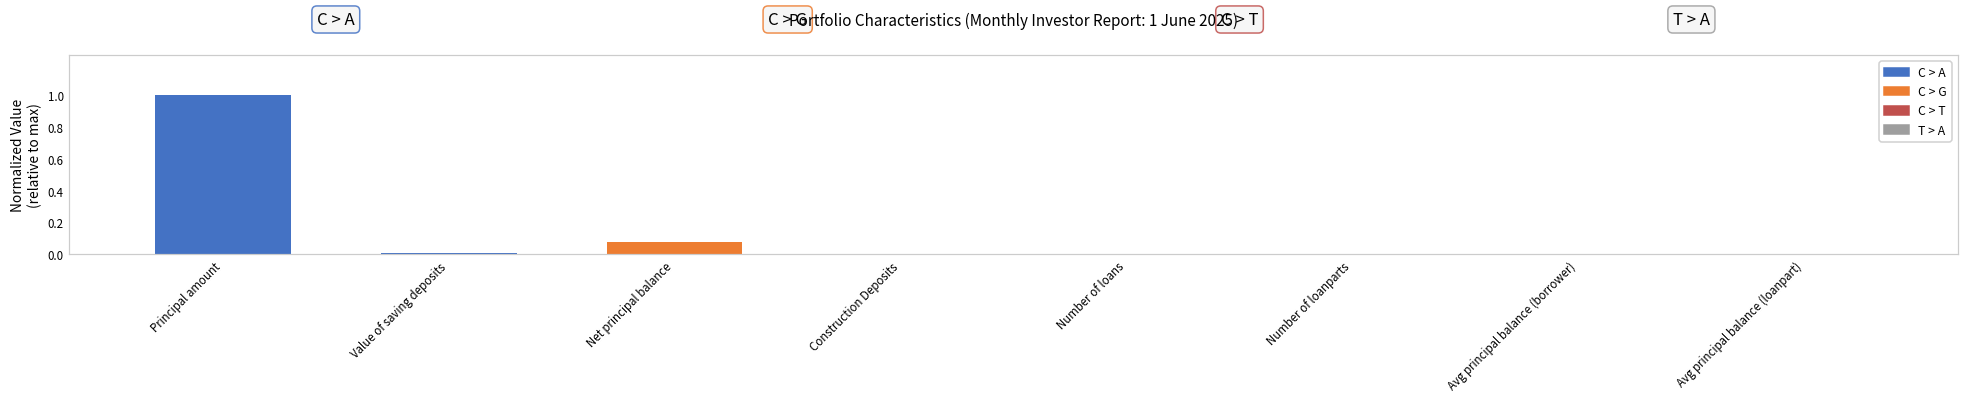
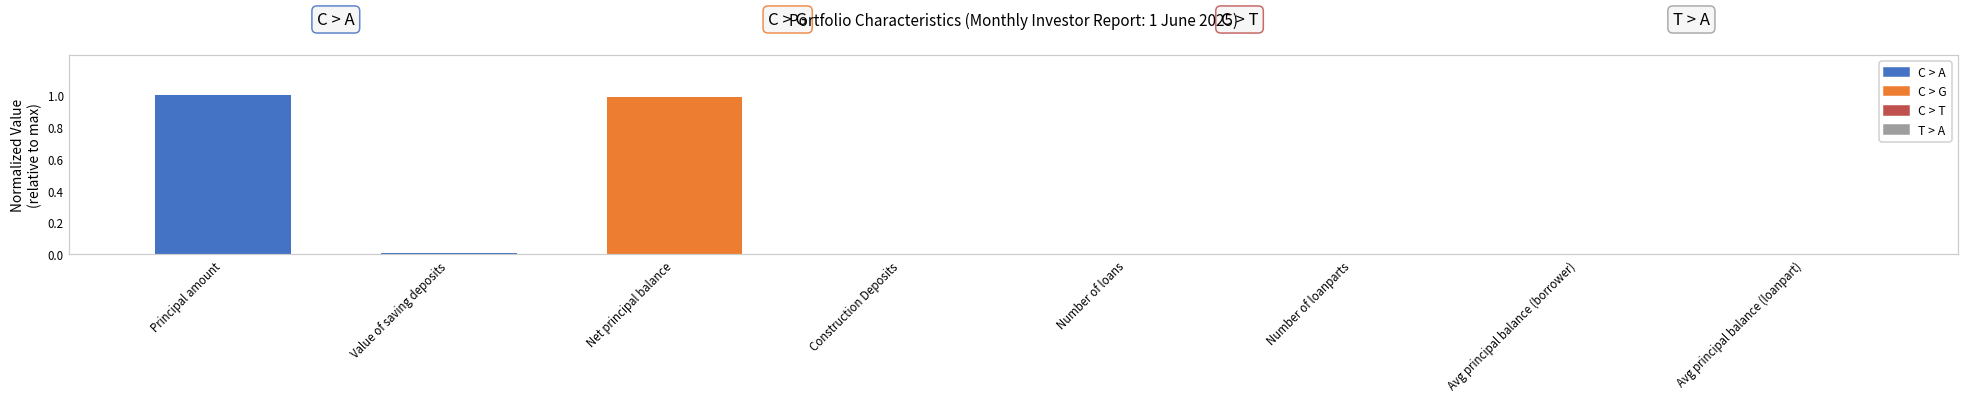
  {
    "Principal amount": 1.00,
-   "Net principal balance": 0.08
+   "Net principal balance": 0.99
  }
